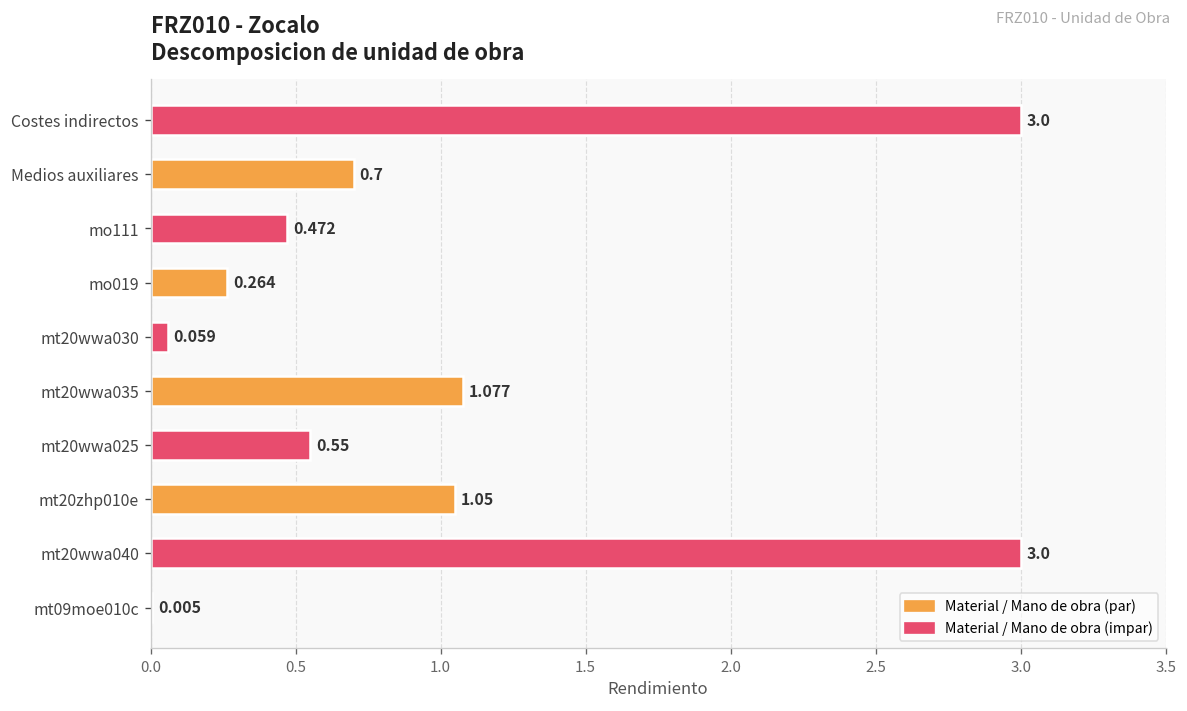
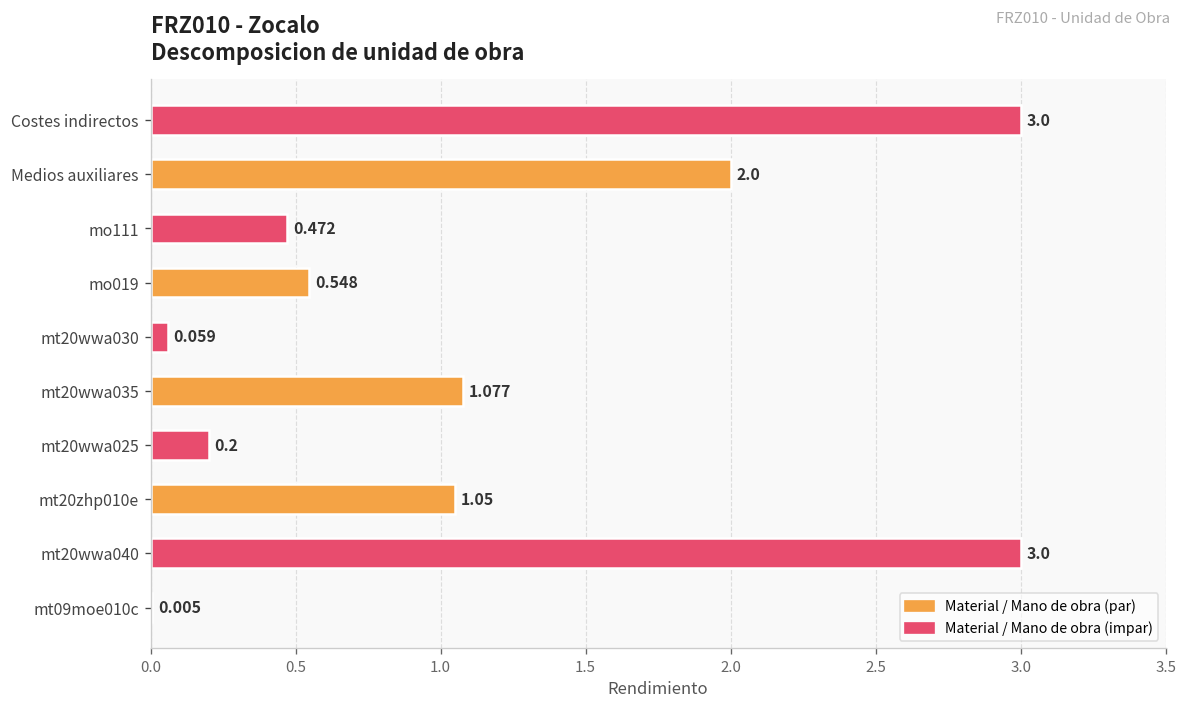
  {
    "Costes indirectos": 3.0,
-   "Medios auxiliares": 0.7,
+   "Medios auxiliares": 2.0,
    "mo111": 0.472,
-   "mo019": 0.264,
+   "mo019": 0.548,
    "mt20wwa030": 0.059,
    "mt20wwa035": 1.077,
-   "mt20wwa025": 0.55,
+   "mt20wwa025": 0.2,
    "mt20zhp010e": 1.05,
    "mt20wwa040": 3.0,
    "mt09moe010c": 0.005
  }
